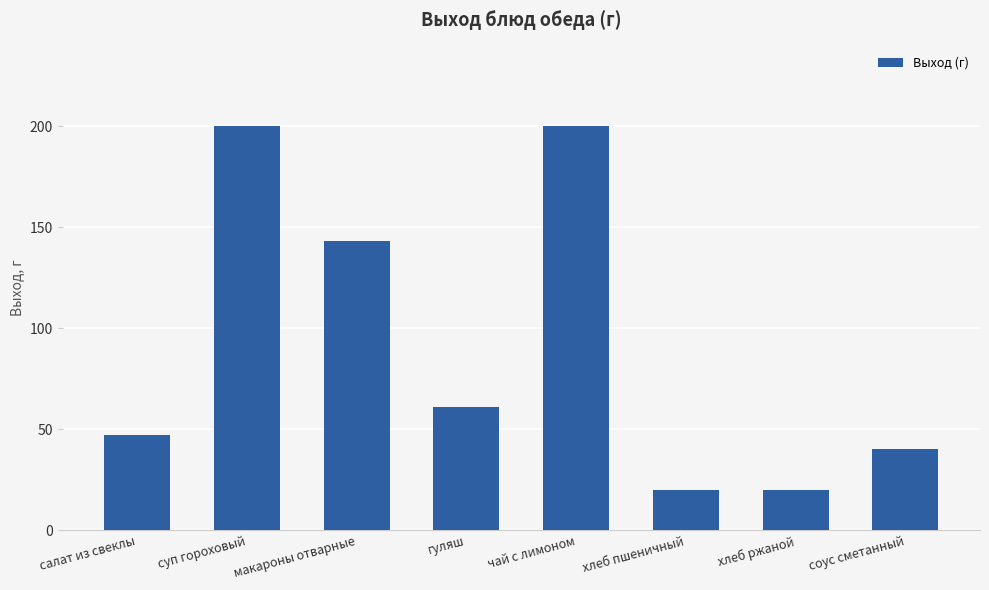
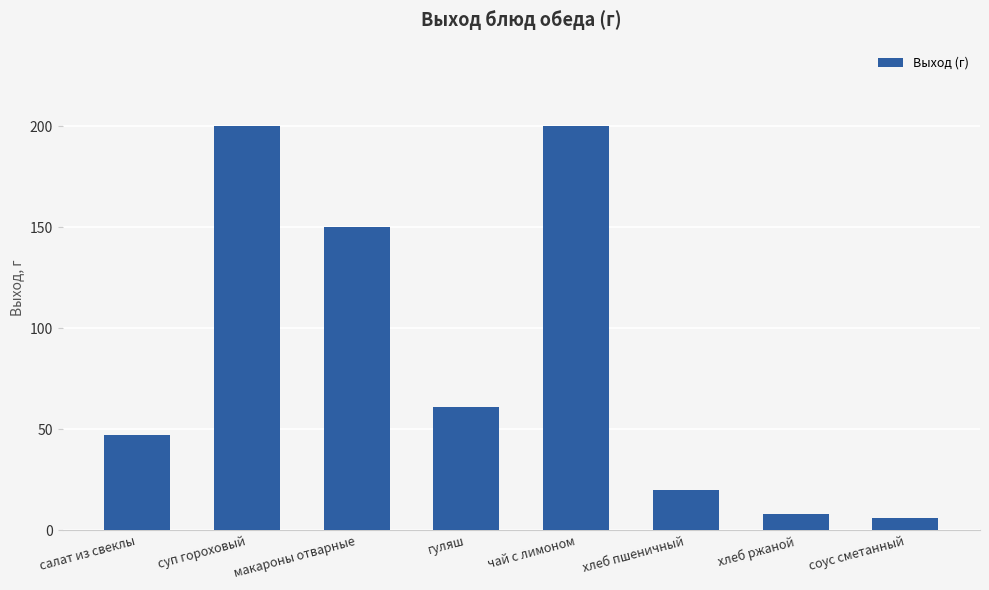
  {
    "салат из свеклы": 47,
    "суп гороховый": 200,
-   "макароны отварные": 143,
+   "макароны отварные": 150,
    "гуляш": 61,
    "чай с лимоном": 200,
    "хлеб пшеничный": 20,
-   "хлеб ржаной": 20,
-   "соус сметанный": 40
+   "хлеб ржаной": 8,
+   "соус сметанный": 6
  }
